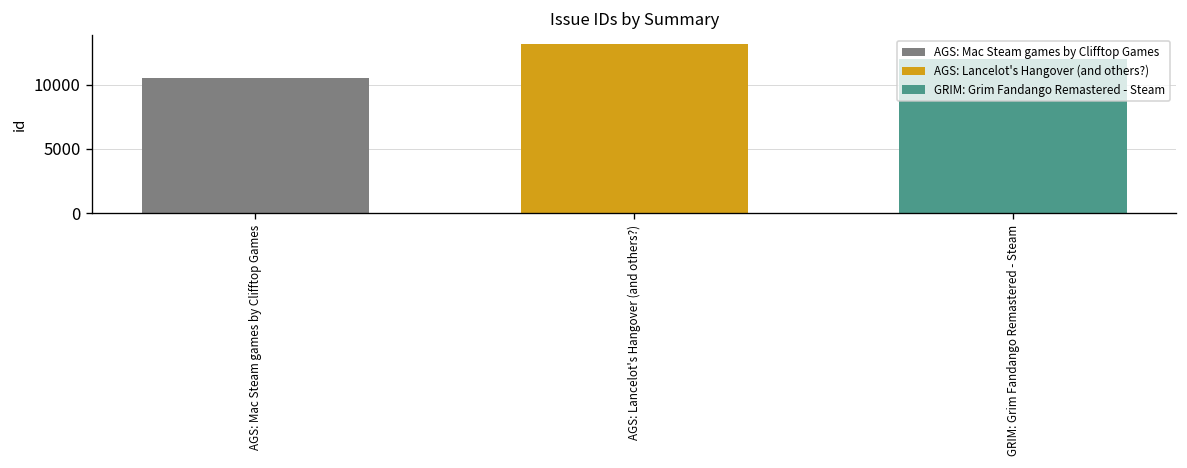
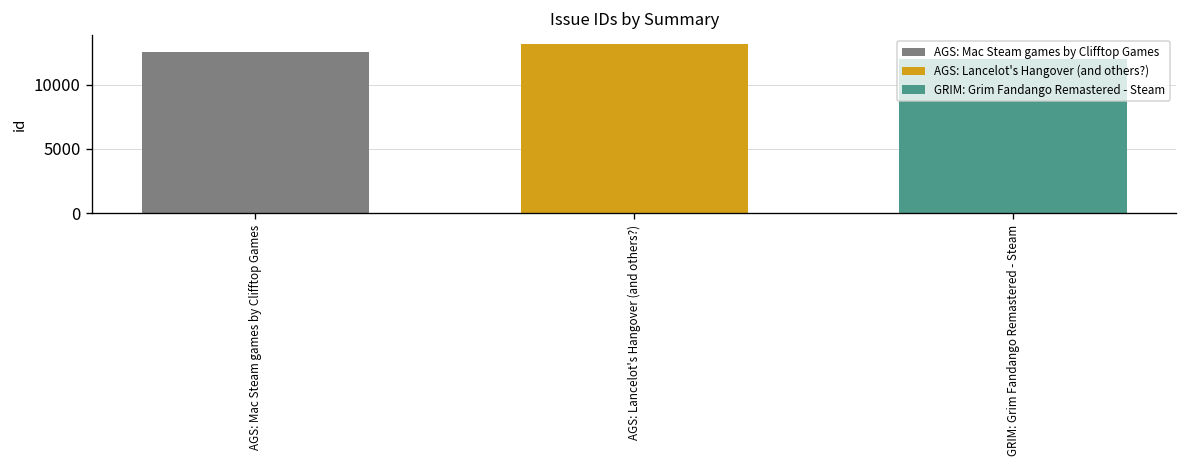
  {
-   "AGS: Mac Steam games by Clifftop Games": 10500,
+   "AGS: Mac Steam games by Clifftop Games": 12500,
    "AGS: Lancelot's Hangover (and others?)": 13200
  }
